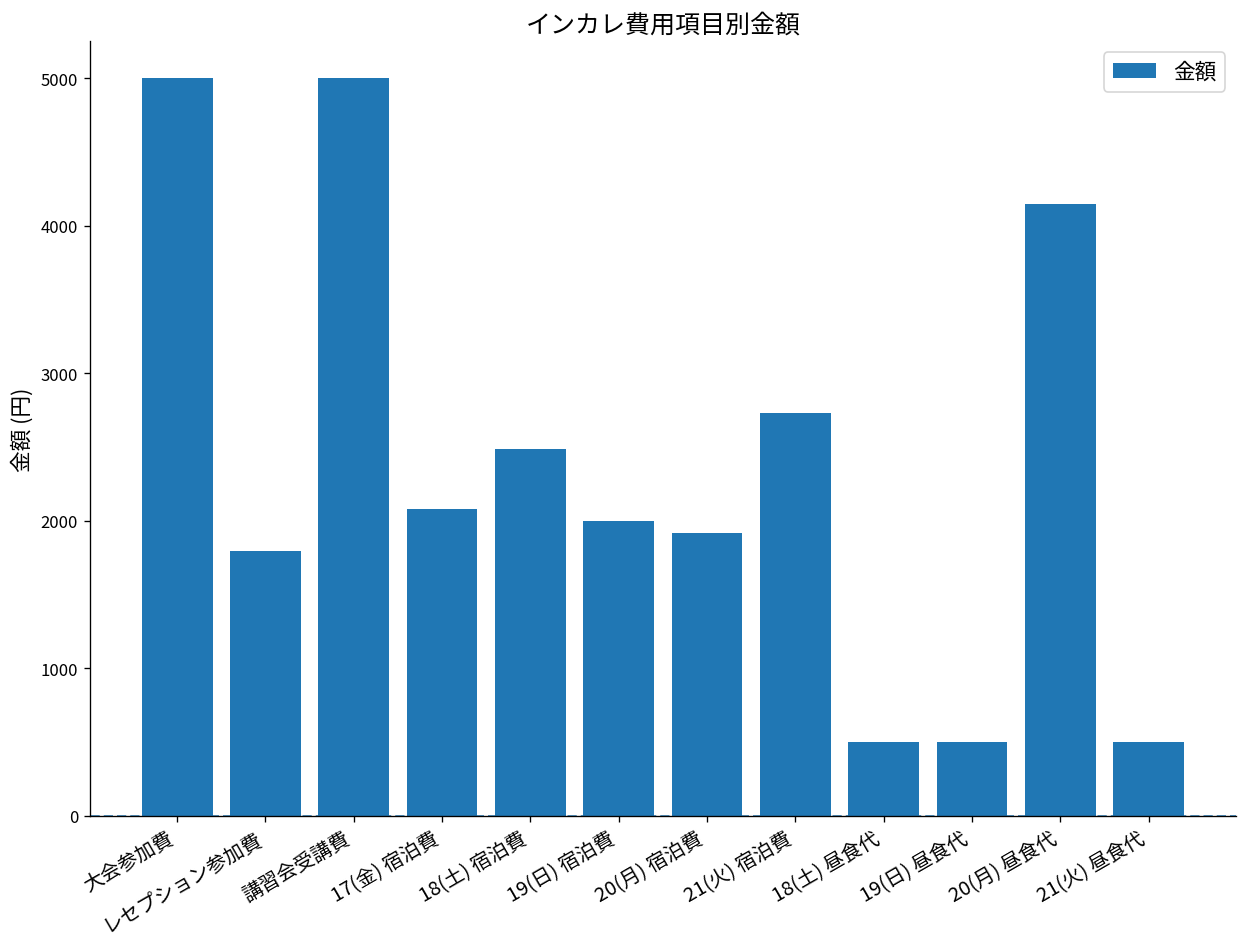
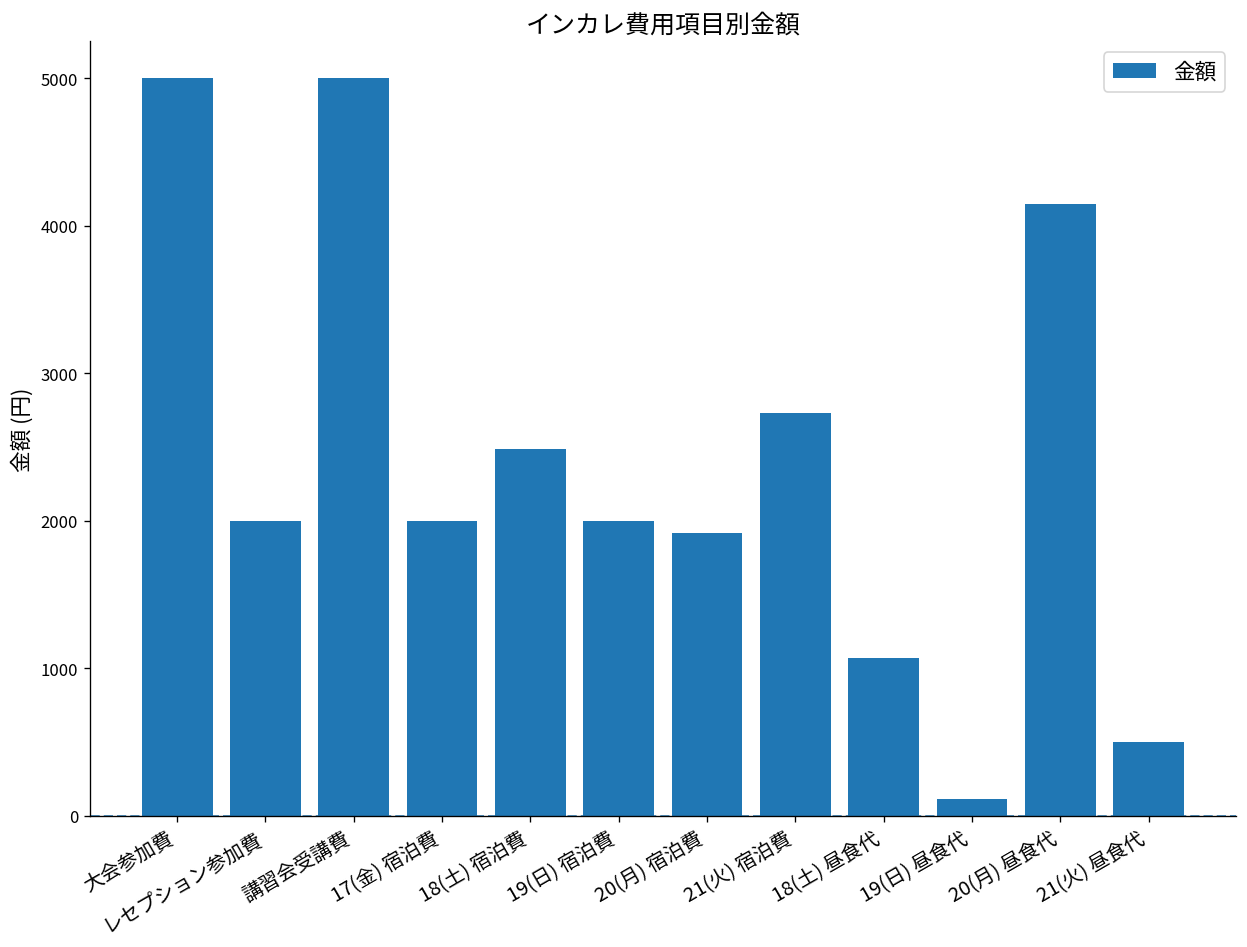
  {
    "大会参加費": 5000,
-   "レセプション参加費": 1790,
+   "レセプション参加費": 2000,
    "講習会受講費": 5000,
-   "17(金) 宿泊費": 2080,
+   "17(金) 宿泊費": 2000,
    "18(土) 宿泊費": 2490,
    "19(日) 宿泊費": 2000,
    "20(月) 宿泊費": 1920,
    "21(火) 宿泊費": 2730,
-   "18(土) 昼食代": 500,
-   "19(日) 昼食代": 500,
+   "18(土) 昼食代": 1070,
+   "19(日) 昼食代": 110,
    "20(月) 昼食代": 4150,
    "21(火) 昼食代": 500
  }
